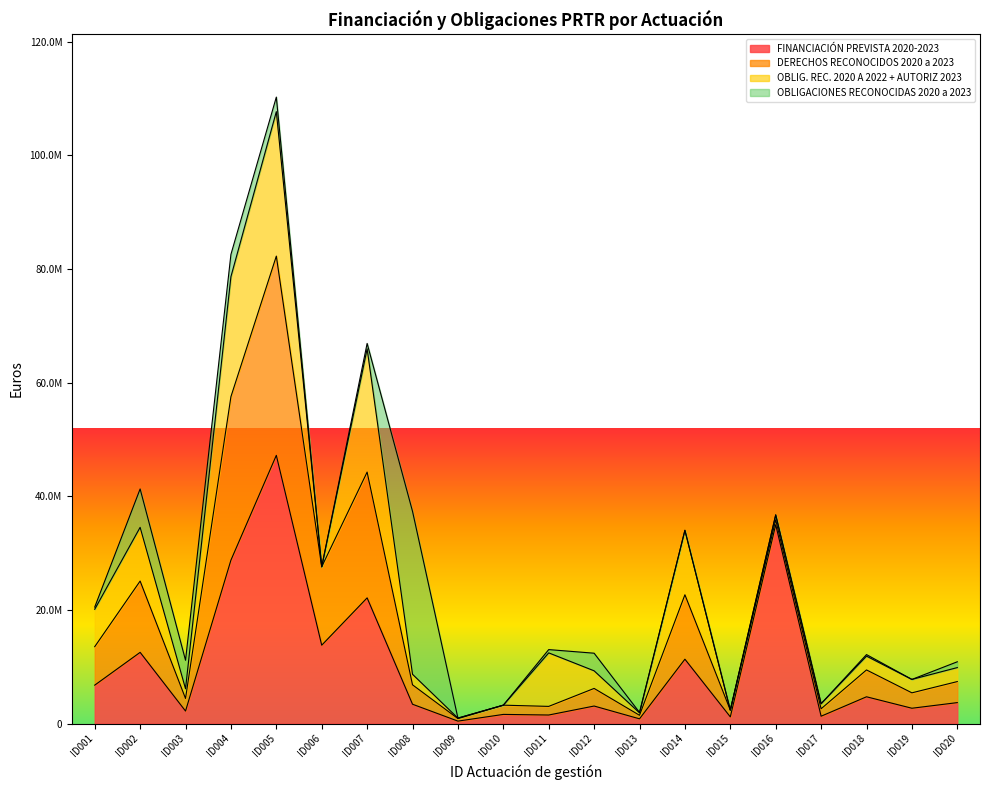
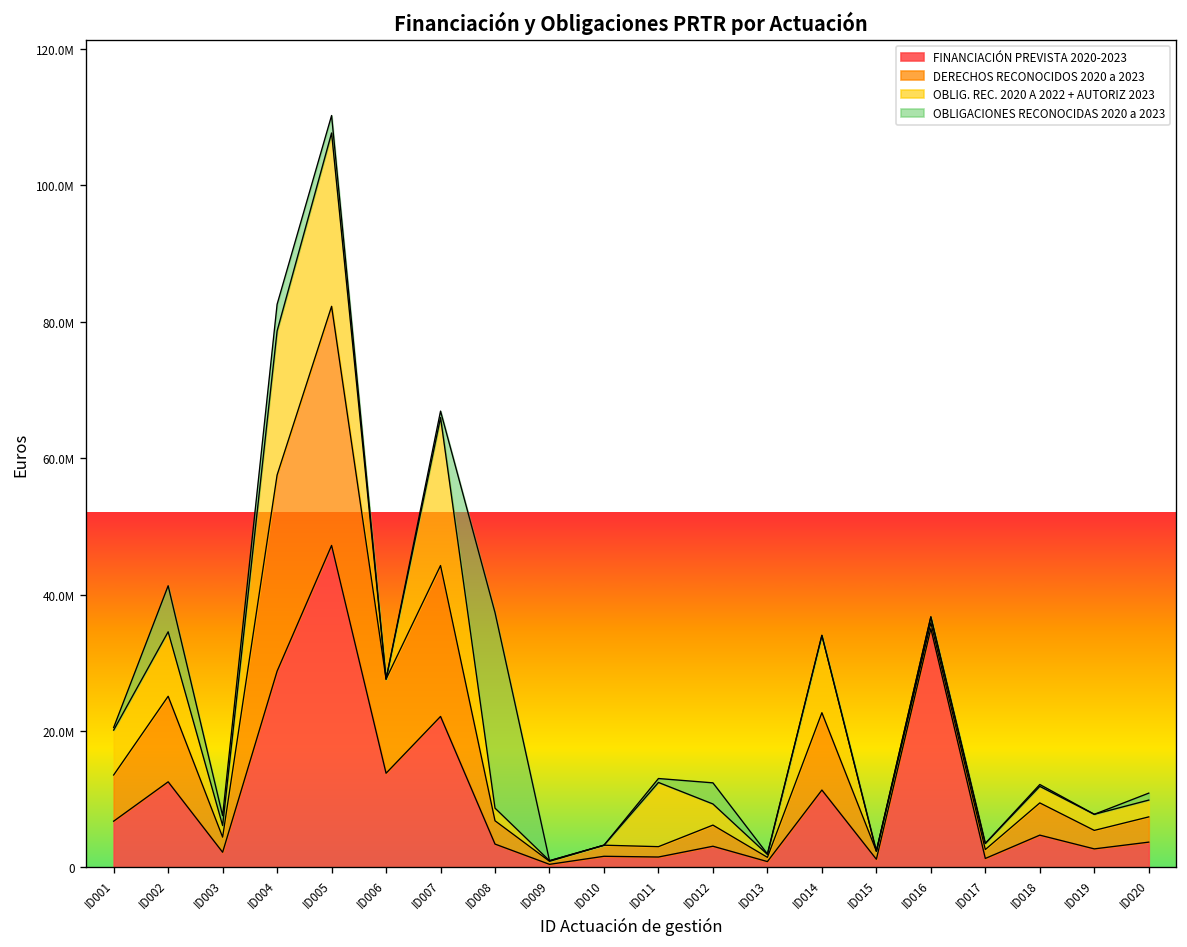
  {
    "FINANCIACIÓN PREVISTA 2020-2023": {
      "ID001": 7000000,
      "ID002": 13000000,
      "ID003": 2000000,
      "ID004": 29000000,
      "ID005": 47000000,
      "ID006": 14000000,
      "ID007": 22000000,
      "ID008": 3000000,
      "ID010": 2000000,
      "ID011": 2000000,
      "ID012": 3000000,
      "ID013": 1000000,
      "ID014": 11000000,
      "ID015": 1000000,
      "ID016": 35000000,
      "ID017": 1000000,
      "ID018": 5000000,
      "ID019": 3000000,
      "ID020": 4000000
    },
    "DERECHOS RECONOCIDOS 2020 a 2023": {
      "ID001": 7000000,
      "ID002": 13000000,
      "ID003": 2000000,
      "ID004": 29000000,
      "ID005": 35000000,
      "ID007": 22000000,
      "ID008": 3000000,
      "ID011": 2000000,
      "ID012": 3000000,
      "ID014": 11000000,
      "ID016": 1000000,
      "ID017": 1000000,
      "ID018": 5000000,
      "ID019": 3000000,
      "ID020": 4000000
    },
    "OBLIG. REC. 2020 A 2022 + AUTORIZ 2023": {
      "ID002": 9000000,
      "ID003": 2000000,
      "ID004": 21000000,
      "ID005": 25000000,
      "ID007": 22000000,
      "ID008": 2000000,
      "ID011": 9000000,
      "ID012": 3000000,
      "ID020": 2000000
    },
    "OBLIGACIONES RECONOCIDAS 2020 a 2023": {
      "ID002": 7000000,
-     "ID003": 5000000,
+     "ID003": 1000000,
      "ID004": 4000000,
      "ID005": 3000000,
      "ID007": 1000000,
      "ID008": 29000000,
      "ID011": 1000000,
      "ID012": 3000000,
      "ID020": 1000000
    }
  }
